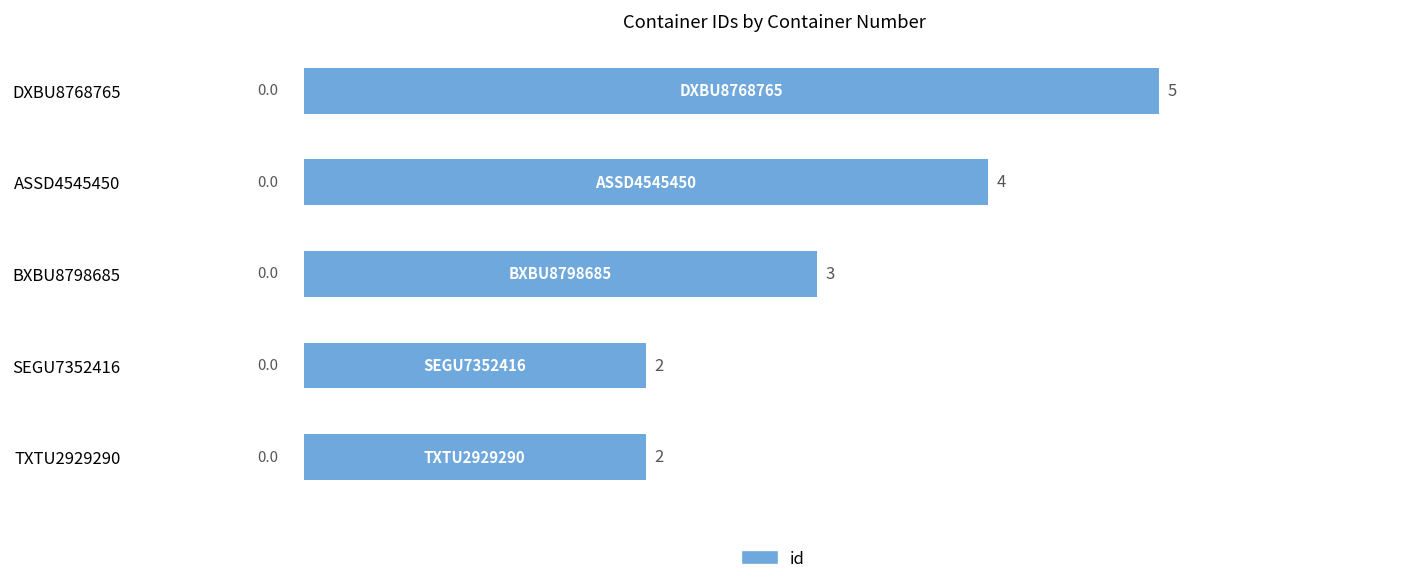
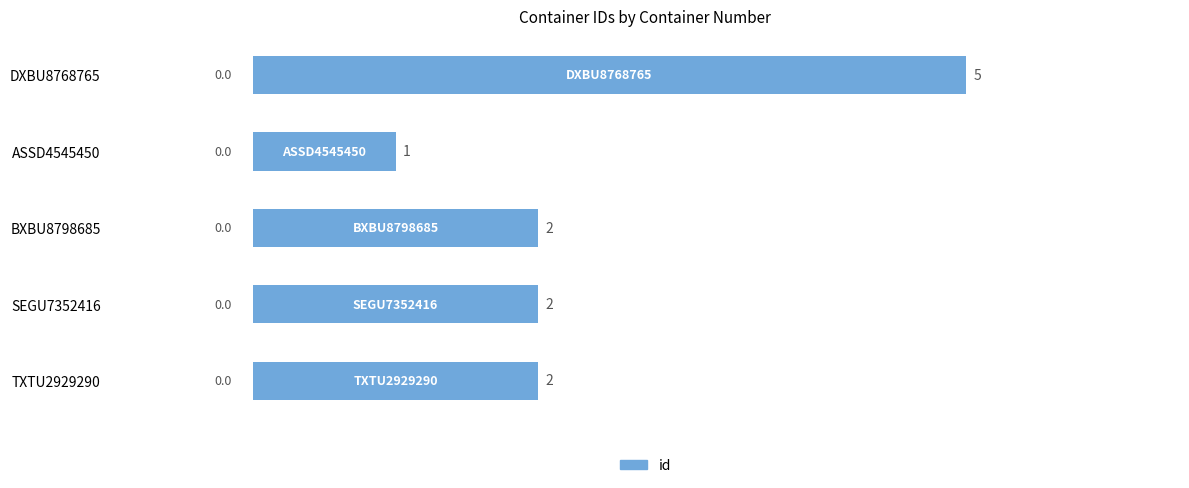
  {
    "DXBU8768765": 5,
-   "ASSD4545450": 4,
-   "BXBU8798685": 3,
+   "ASSD4545450": 1,
+   "BXBU8798685": 2,
    "SEGU7352416": 2,
    "TXTU2929290": 2
  }
